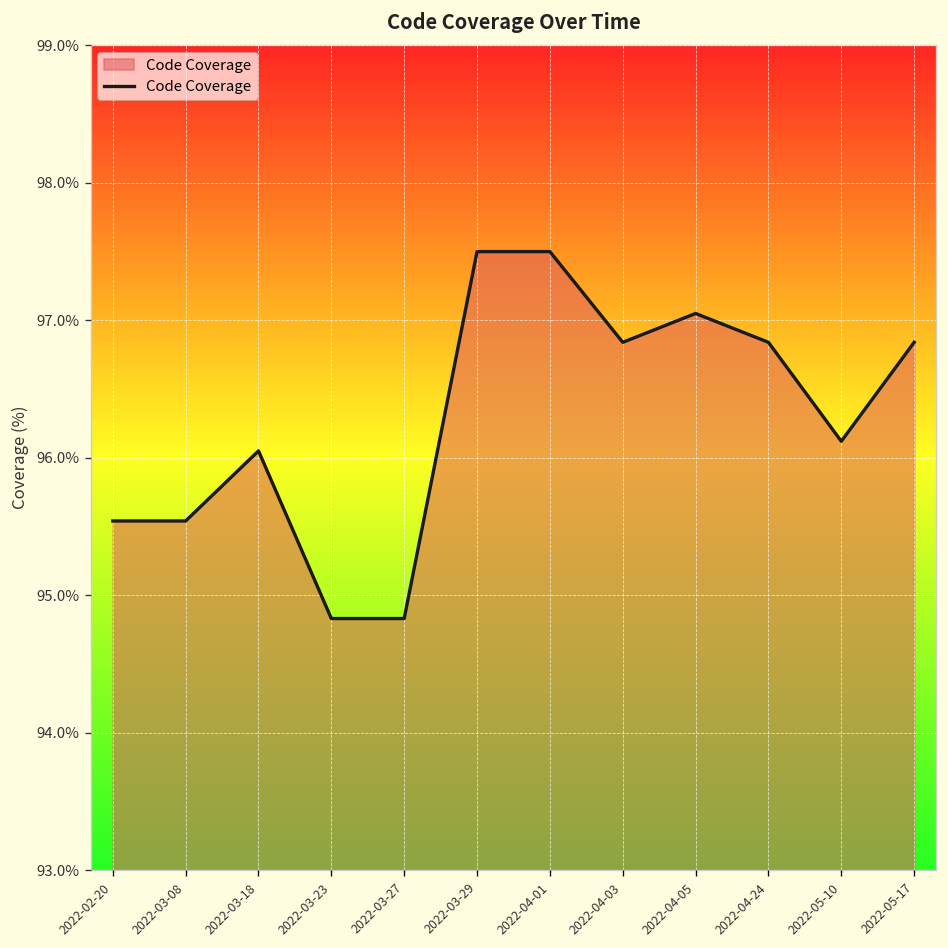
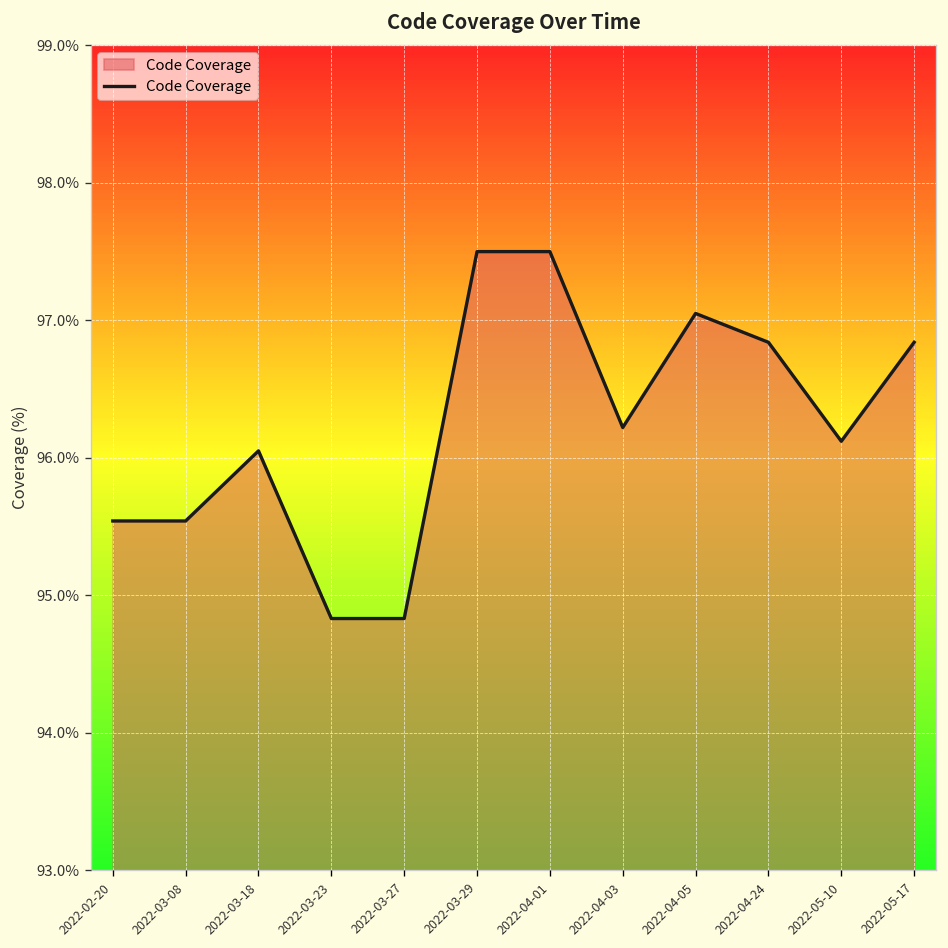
  {
    "2022-02-20": "95.54%",
    "2022-03-08": "95.54%",
    "2022-03-18": "96.05%",
    "2022-03-23": "94.83%",
    "2022-03-27": "94.83%",
    "2022-03-29": "97.50%",
    "2022-04-01": "97.50%",
-   "2022-04-03": "96.84%",
+   "2022-04-03": "96.22%",
    "2022-04-05": "97.05%",
    "2022-04-24": "96.84%",
    "2022-05-10": "96.12%",
    "2022-05-17": "96.84%"
  }
